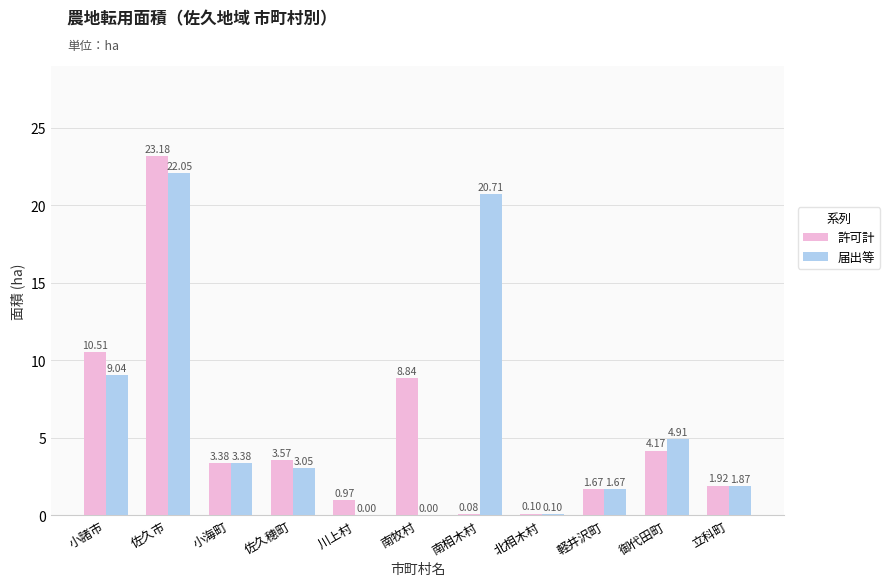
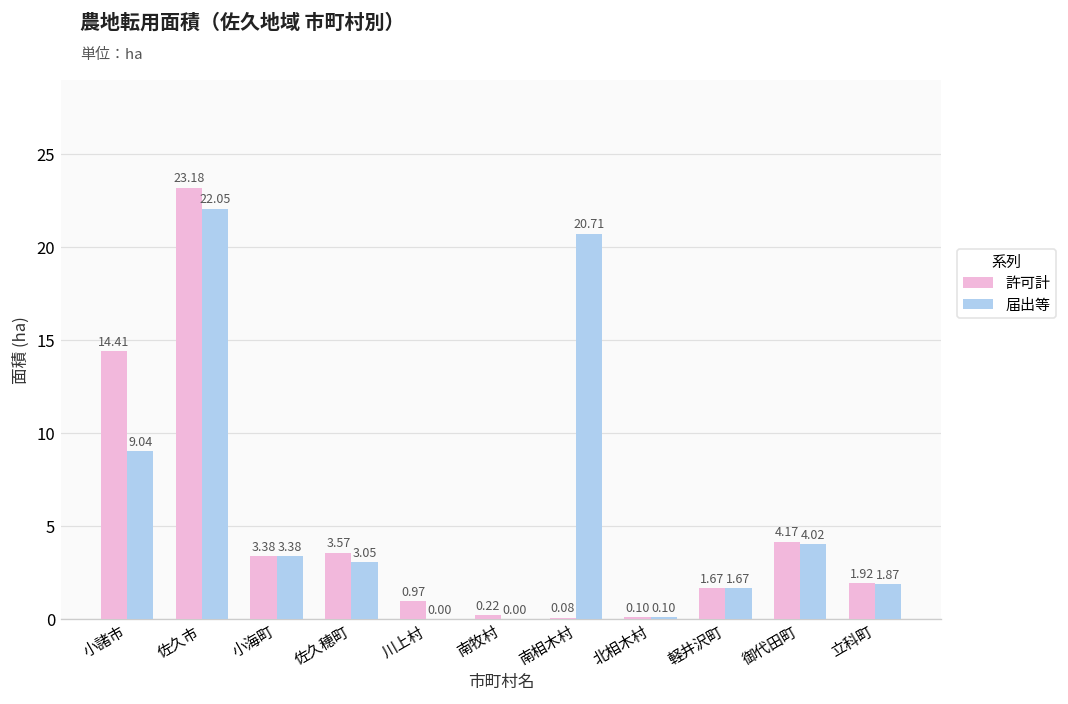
  {
    "許可計": {
-     "小諸市": 10.51,
+     "小諸市": 14.41,
      "佐久市": 23.18,
      "小海町": 3.38,
      "佐久穂町": 3.57,
      "川上村": 0.97,
-     "南牧村": 8.84,
+     "南牧村": 0.22,
      "南相木村": 0.08,
      "北相木村": 0.10,
      "軽井沢町": 1.67,
      "御代田町": 4.17,
      "立科町": 1.92
    },
    "届出等": {
      "小諸市": 9.04,
      "佐久市": 22.05,
      "小海町": 3.38,
      "佐久穂町": 3.05,
      "川上村": 0.00,
      "南牧村": 0.00,
      "南相木村": 20.71,
      "北相木村": 0.10,
      "軽井沢町": 1.67,
-     "御代田町": 4.91,
+     "御代田町": 4.02,
      "立科町": 1.87
    }
  }
